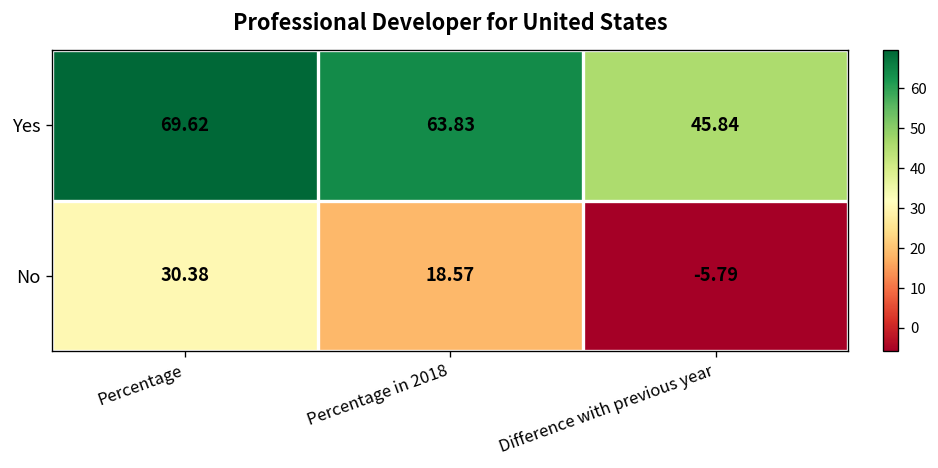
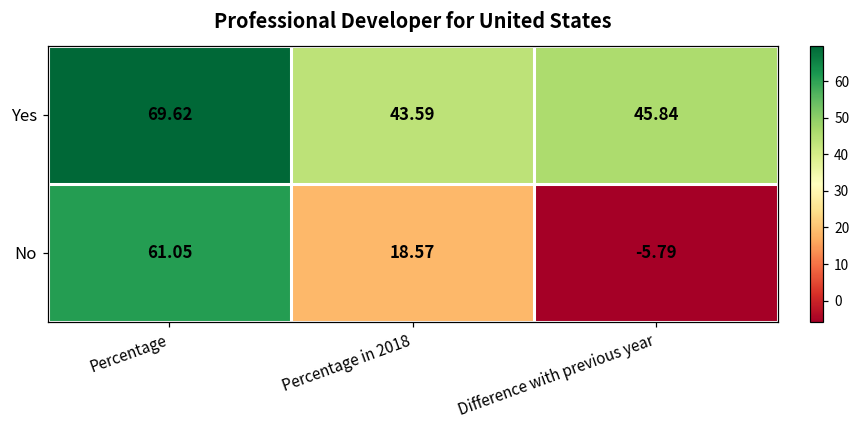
  {
    "Yes": {
      "Percentage": 69.62,
-     "Percentage in 2018": 63.83,
+     "Percentage in 2018": 43.59,
      "Difference with previous year": 45.84
    },
    "No": {
-     "Percentage": 30.38,
+     "Percentage": 61.05,
      "Percentage in 2018": 18.57,
      "Difference with previous year": -5.79
    }
  }
